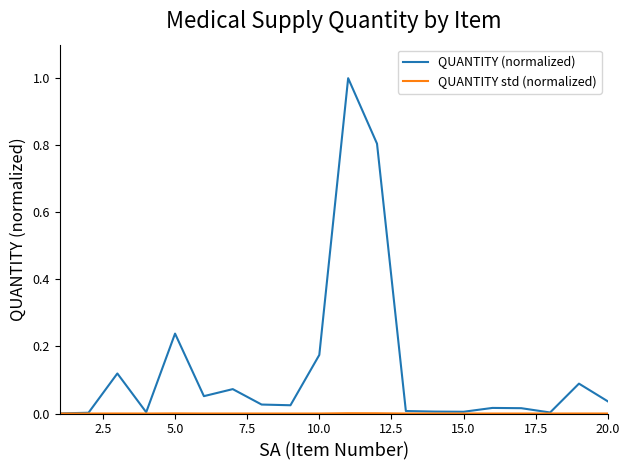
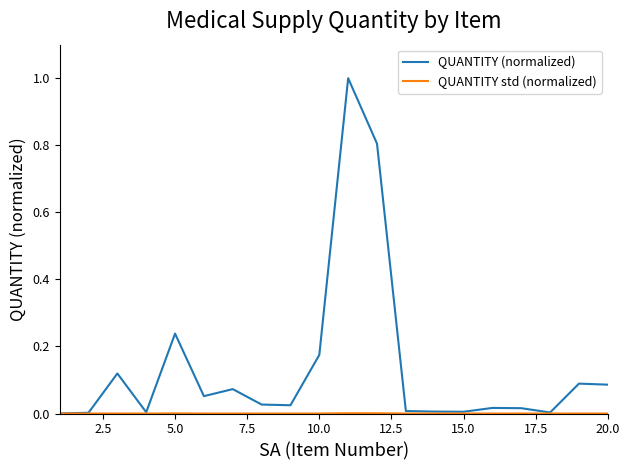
  {
    "QUANTITY (normalized)": {
      "5.0": 0.24,
      "10.0": 0.17,
-     "20.0": 0.04
+     "20.0": 0.09
    },
    "QUANTITY std (normalized)": {
      "5.0": 0.00,
      "10.0": 0.00,
      "20.0": 0.00
    }
  }
